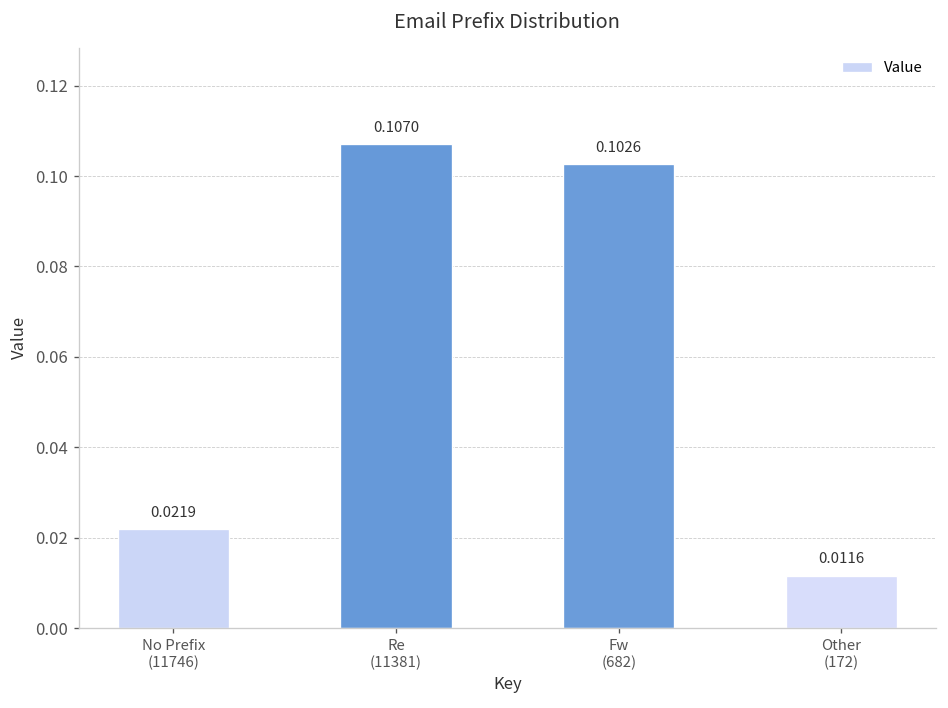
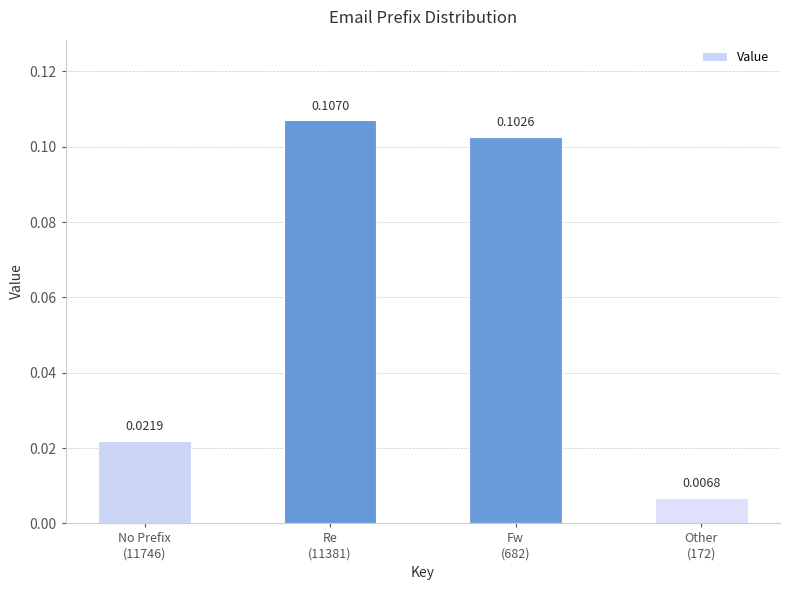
  {
    "No Prefix (11746)": 0.0219,
    "Re (11381)": 0.1070,
    "Fw (682)": 0.1026,
-   "Other (172)": 0.0116
+   "Other (172)": 0.0068
  }
